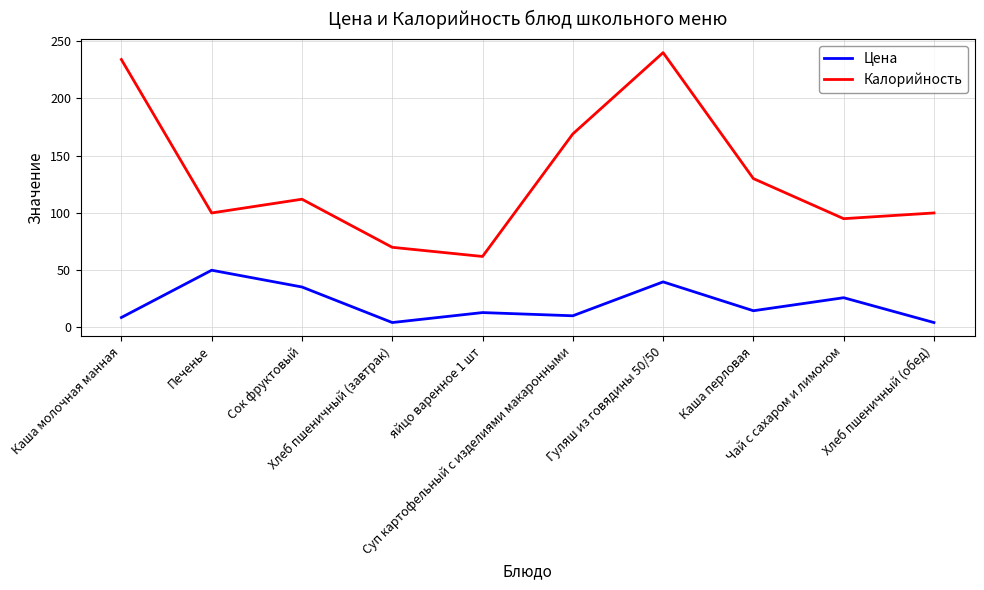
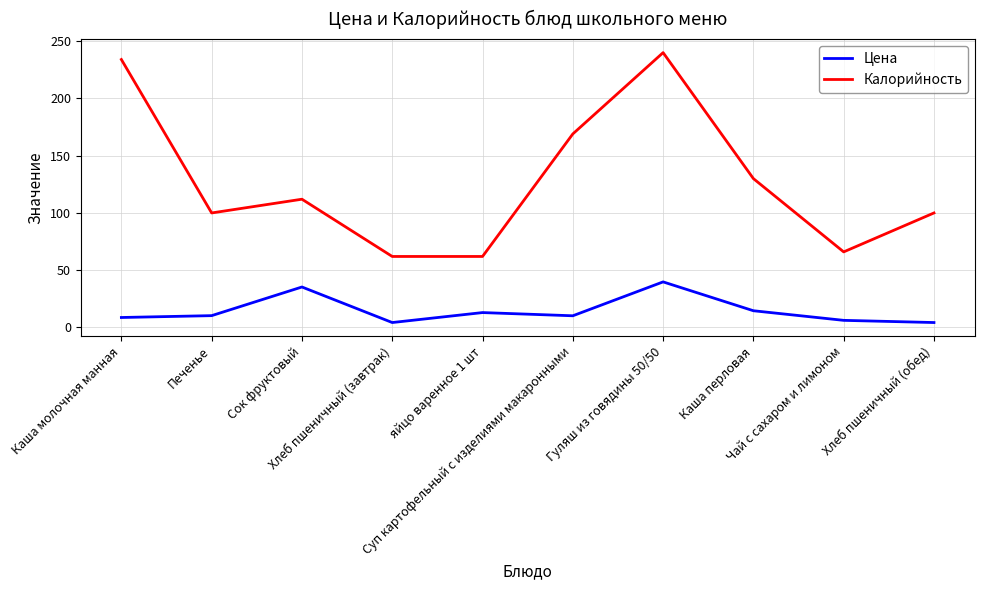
  {
    "Цена": {
      "Каша молочная манная": 9,
-     "Печенье": 50,
+     "Печенье": 10,
      "Сок фруктовый": 35,
      "Хлеб пшеничный (завтрак)": 4,
      "яйцо варенное 1 шт": 13,
      "Суп картофельный с изделиями макаронными": 10,
      "Гуляш из говядины 50/50": 40,
      "Каша перловая": 15,
-     "Чай с сахаром и лимоном": 26,
+     "Чай с сахаром и лимоном": 6,
      "Хлеб пшеничный (обед)": 4
    },
    "Калорийность": {
      "Каша молочная манная": 234,
      "Печенье": 100,
      "Сок фруктовый": 112,
-     "Хлеб пшеничный (завтрак)": 70,
+     "Хлеб пшеничный (завтрак)": 62,
      "яйцо варенное 1 шт": 62,
      "Суп картофельный с изделиями макаронными": 169,
      "Гуляш из говядины 50/50": 240,
      "Каша перловая": 130,
-     "Чай с сахаром и лимоном": 95,
+     "Чай с сахаром и лимоном": 66,
      "Хлеб пшеничный (обед)": 100
    }
  }
